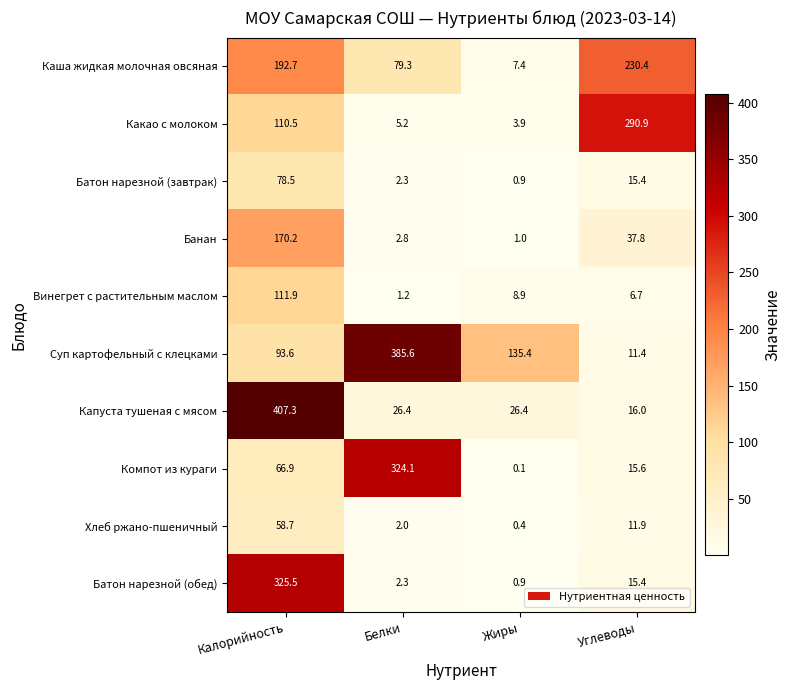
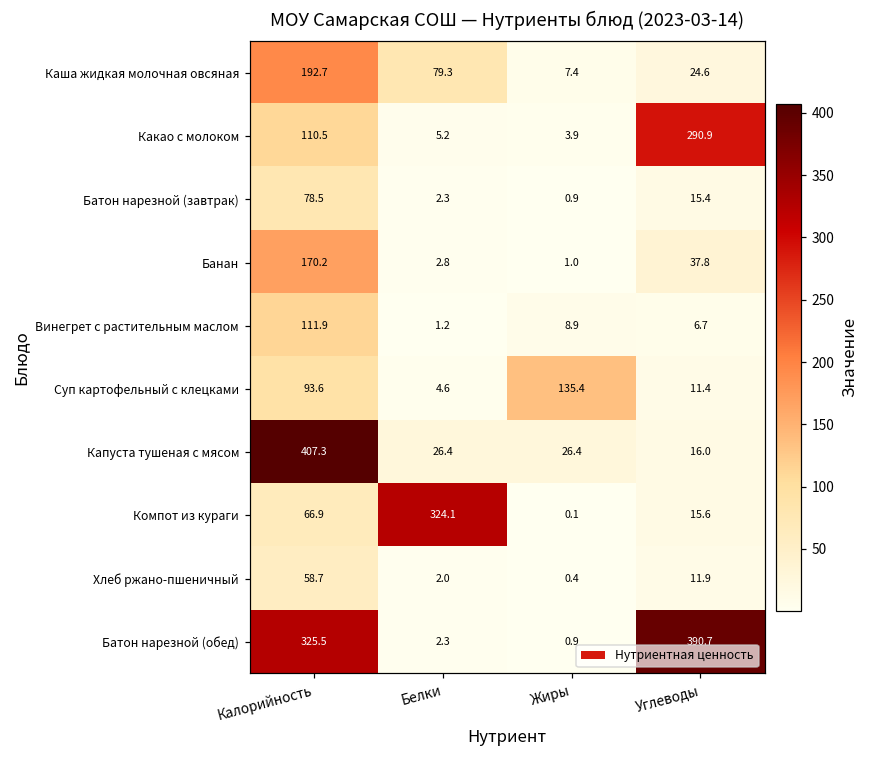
  {
    "Каша жидкая молочная овсяная": {
      "Калорийность": 192.7,
      "Белки": 79.3,
      "Жиры": 7.4,
-     "Углеводы": 230.4
+     "Углеводы": 24.6
    },
    "Какао с молоком": {
      "Калорийность": 110.5,
      "Белки": 5.2,
      "Жиры": 3.9,
      "Углеводы": 290.9
    },
    "Батон нарезной (завтрак)": {
      "Калорийность": 78.5,
      "Белки": 2.3,
      "Жиры": 0.9,
      "Углеводы": 15.4
    },
    "Банан": {
      "Калорийность": 170.2,
      "Белки": 2.8,
      "Жиры": 1.0,
      "Углеводы": 37.8
    },
    "Винегрет с растительным маслом": {
      "Калорийность": 111.9,
      "Белки": 1.2,
      "Жиры": 8.9,
      "Углеводы": 6.7
    },
    "Суп картофельный с клецками": {
      "Калорийность": 93.6,
-     "Белки": 385.6,
+     "Белки": 4.6,
      "Жиры": 135.4,
      "Углеводы": 11.4
    },
    "Капуста тушеная с мясом": {
      "Калорийность": 407.3,
      "Белки": 26.4,
      "Жиры": 26.4,
      "Углеводы": 16.0
    },
    "Компот из кураги": {
      "Калорийность": 66.9,
      "Белки": 324.1,
      "Жиры": 0.1,
      "Углеводы": 15.6
    },
    "Хлеб ржано-пшеничный": {
      "Калорийность": 58.7,
      "Белки": 2.0,
      "Жиры": 0.4,
      "Углеводы": 11.9
    },
    "Батон нарезной (обед)": {
      "Калорийность": 325.5,
      "Белки": 2.3,
-     "Углеводы": 15.4
+     "Углеводы": 390.7
    }
  }
